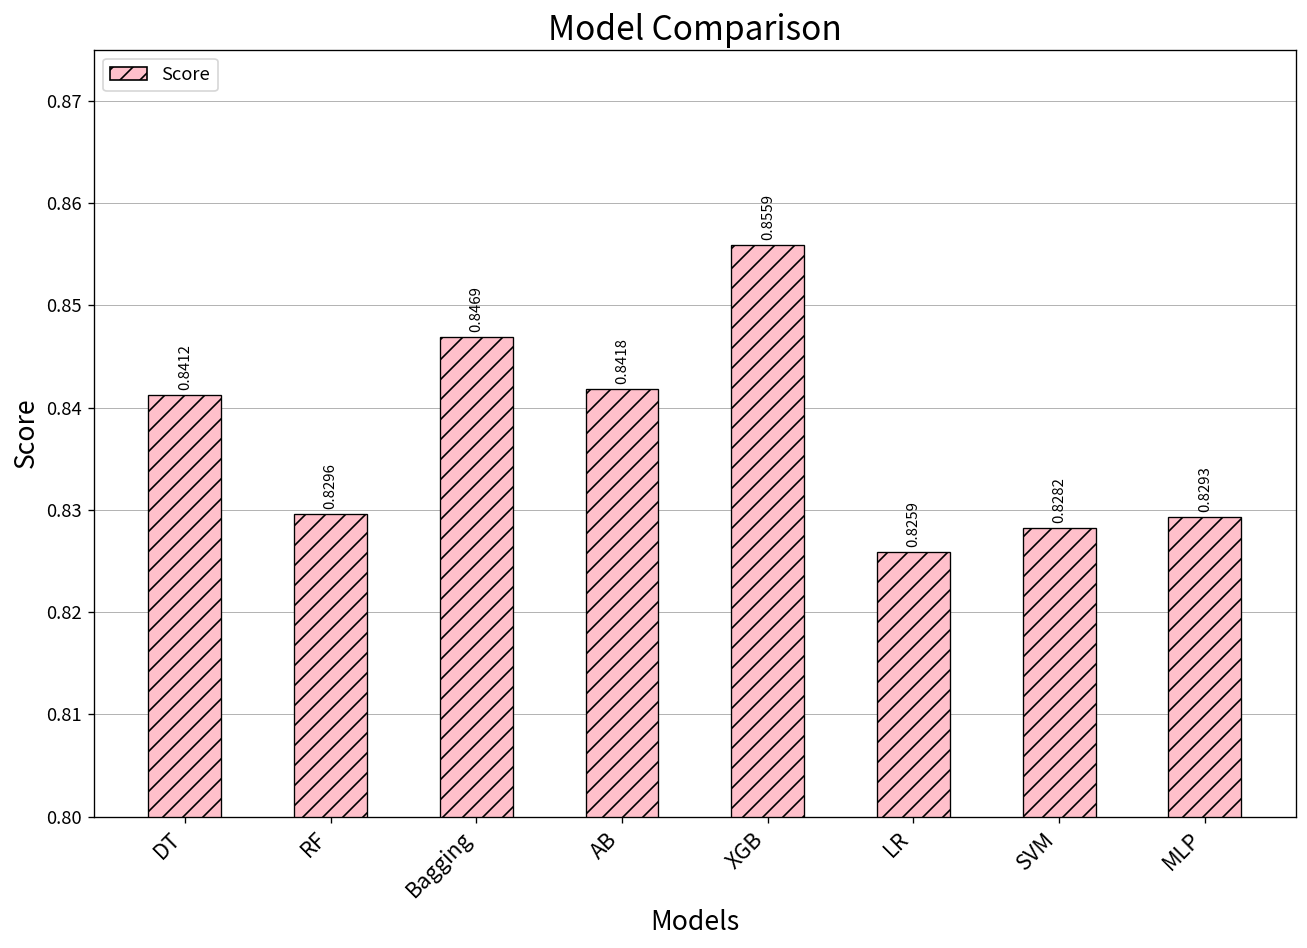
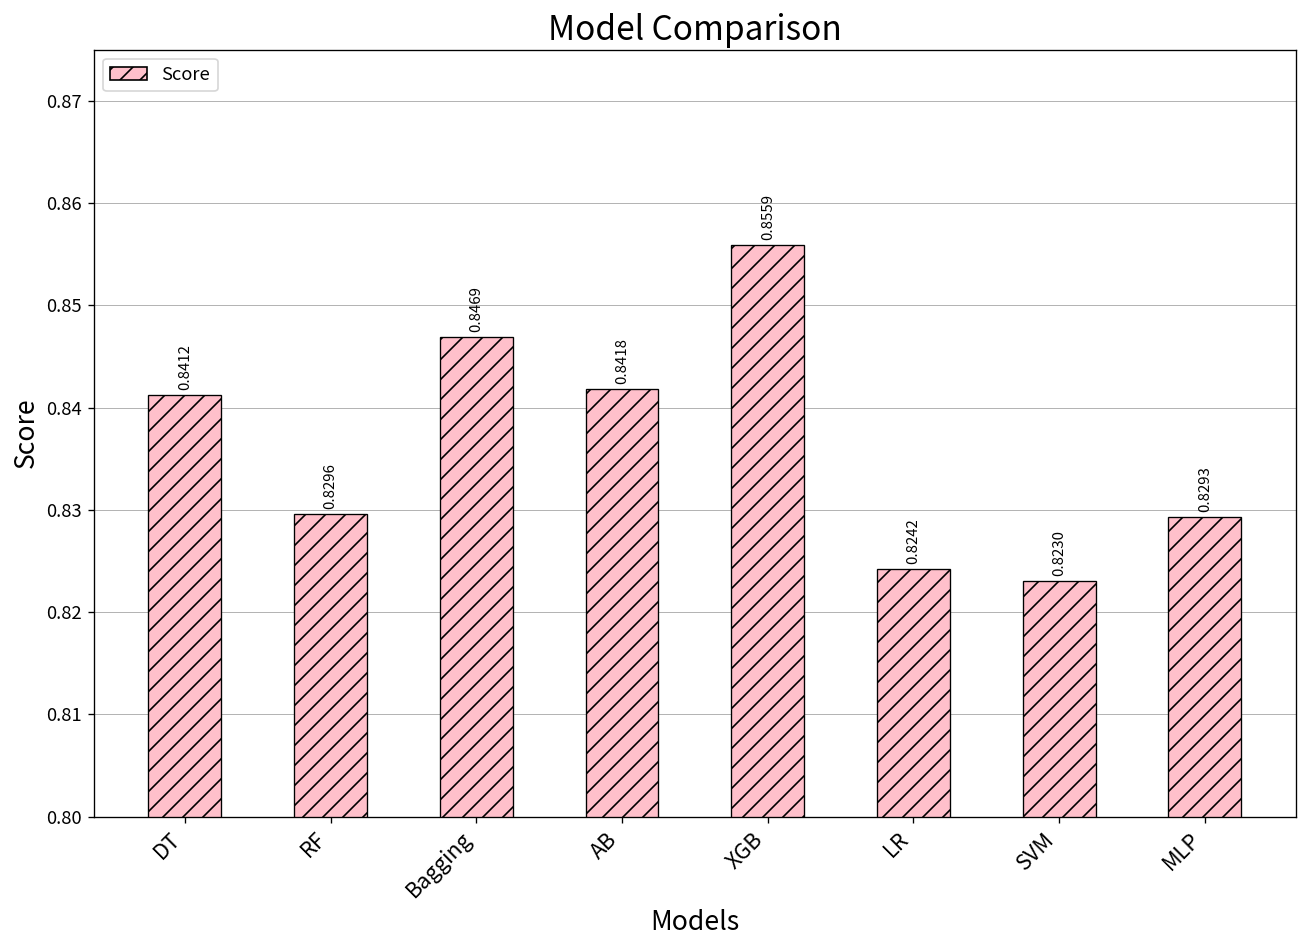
  {
    "DT": 0.8412,
    "RF": 0.8296,
    "Bagging": 0.8469,
    "AB": 0.8418,
    "XGB": 0.8559,
-   "LR": 0.8259,
-   "SVM": 0.8282,
+   "LR": 0.8242,
+   "SVM": 0.8230,
    "MLP": 0.8293
  }
